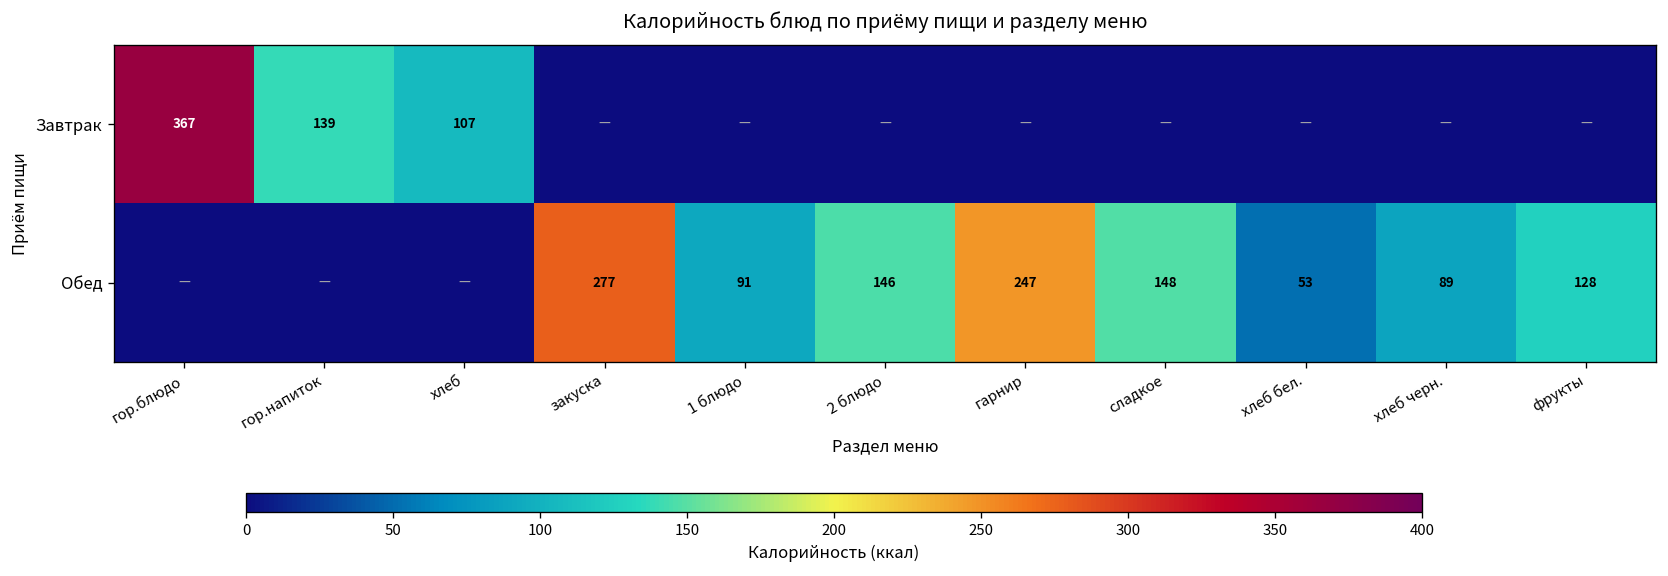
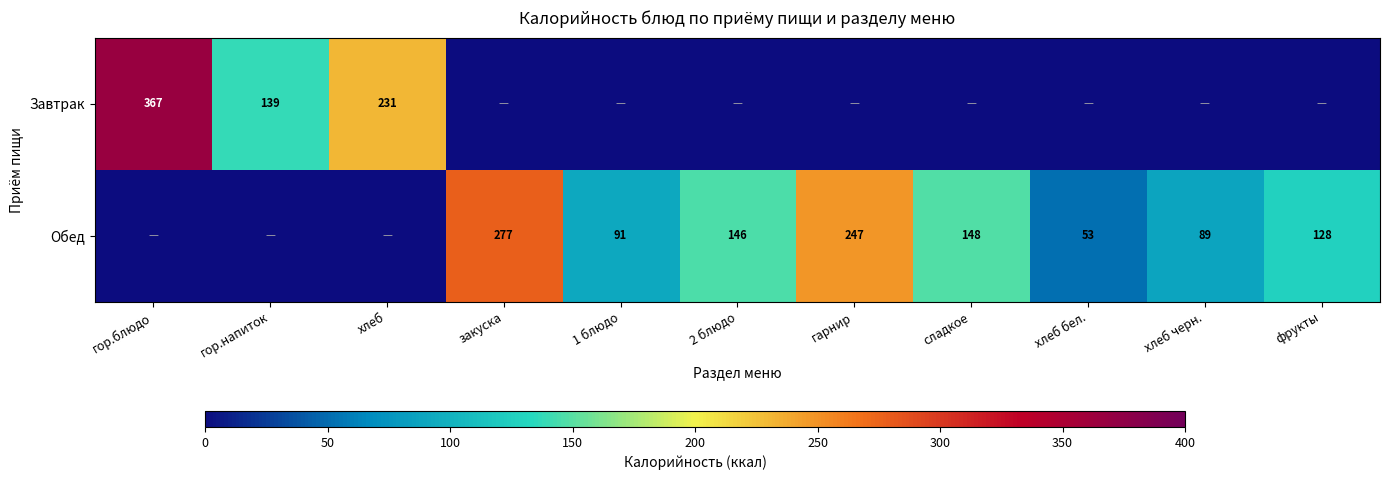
  {
    "Завтрак": {
      "гор.блюдо": 367,
      "гор.напиток": 139,
-     "хлеб": 107
+     "хлеб": 231
    },
    "Обед": {
      "закуска": 277,
      "1 блюдо": 91,
      "2 блюдо": 146,
      "гарнир": 247,
      "сладкое": 148,
      "хлеб бел.": 53,
      "хлеб черн.": 89,
      "фрукты": 128
    }
  }
